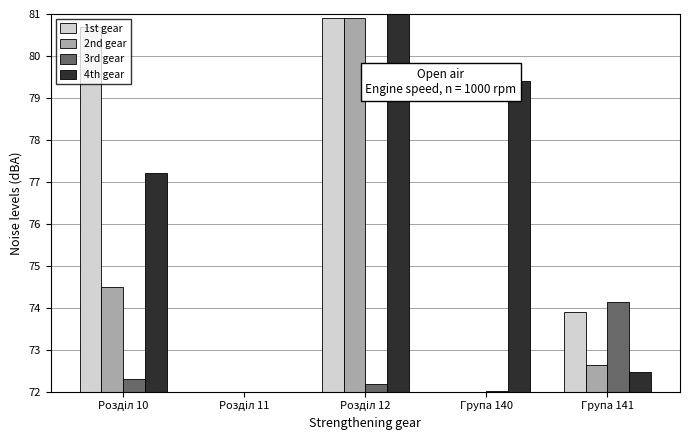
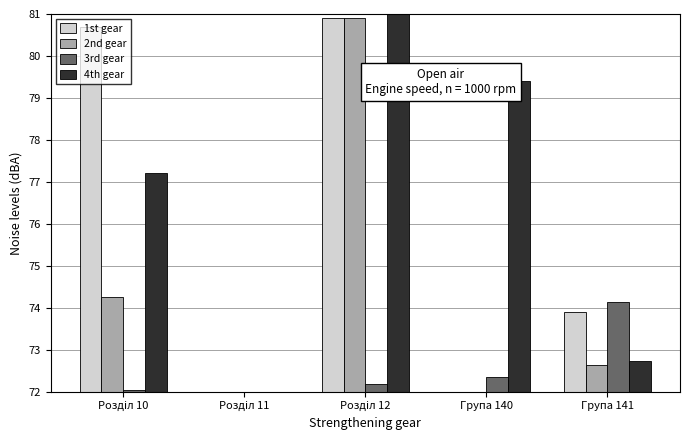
  {
    "1st gear": {
      "Розділ 11": 72.0,
      "Розділ 12": 80.9,
      "Група 140": 72.0,
      "Група 141": 73.9
    },
    "2nd gear": {
-     "Розділ 10": 74.5,
+     "Розділ 10": 74.3,
      "Розділ 11": 72.0,
      "Розділ 12": 80.9,
      "Група 140": 72.0,
      "Група 141": 72.6
    },
    "3rd gear": {
-     "Розділ 10": 72.3,
+     "Розділ 10": 72.0,
      "Розділ 11": 72.0,
      "Розділ 12": 72.2,
-     "Група 140": 72.0,
+     "Група 140": 72.4,
      "Група 141": 74.1
    },
    "4th gear": {
      "Розділ 10": 77.2,
      "Розділ 11": 72.0,
      "Розділ 12": 81.0,
-     "Група 141": 72.5
+     "Група 141": 72.7
    }
  }
